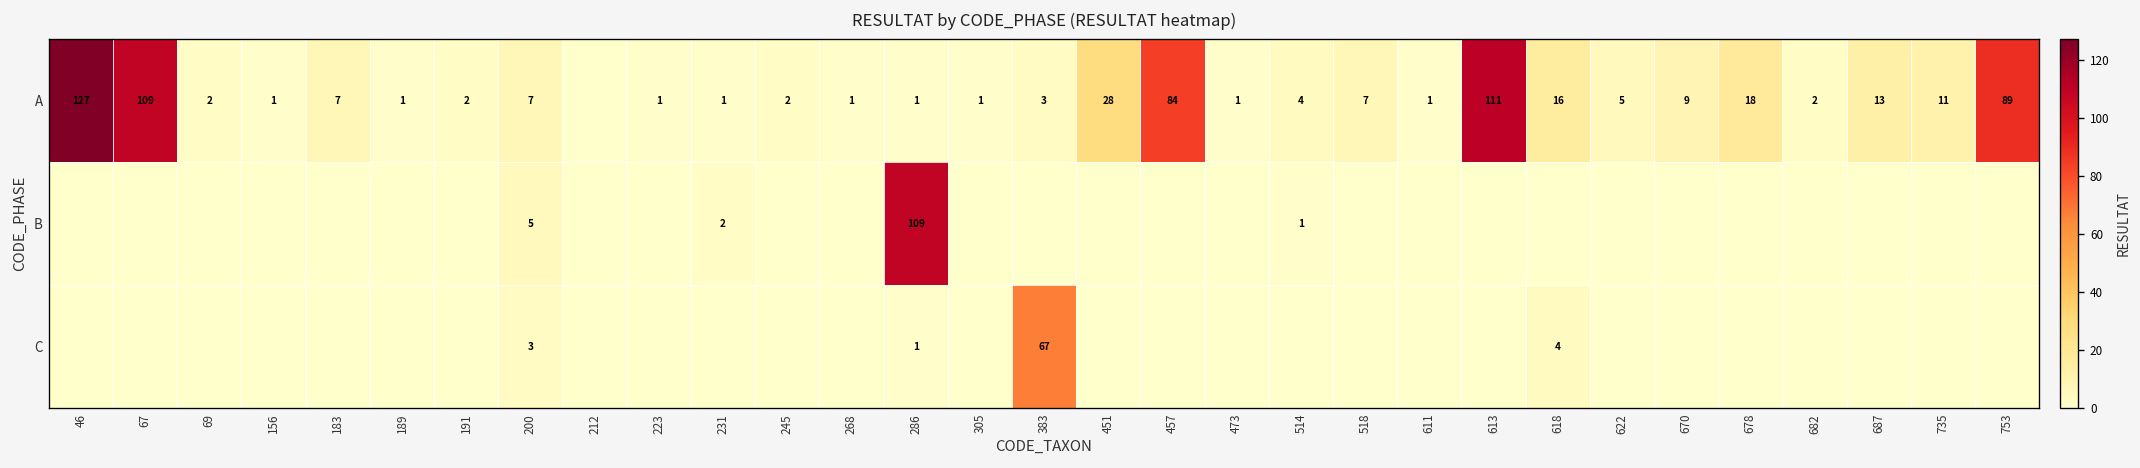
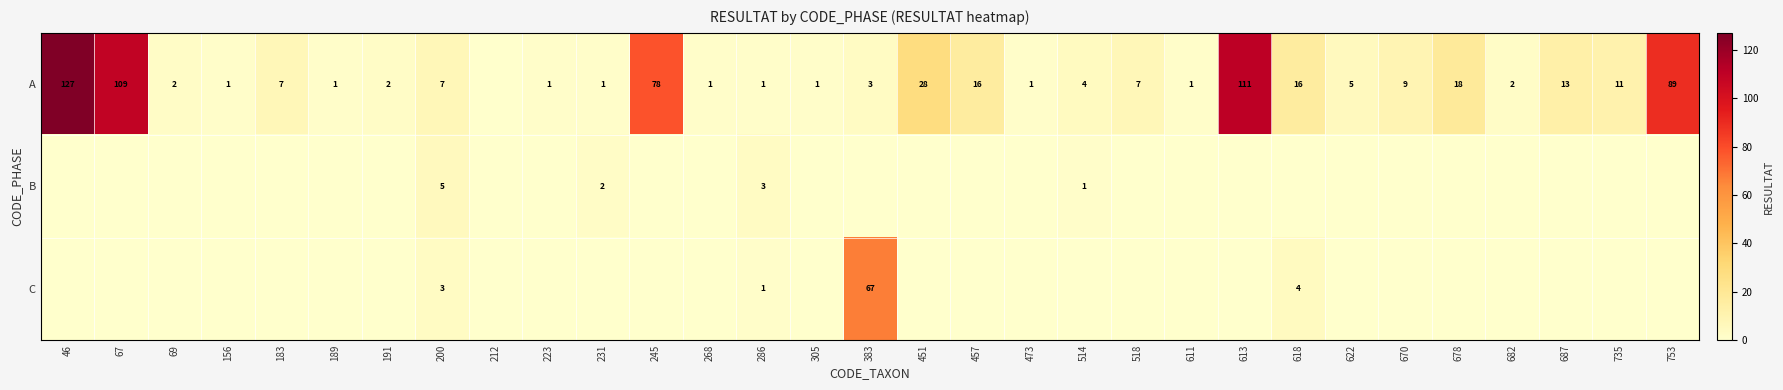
  {
    "A": {
      "46": 127,
      "67": 109,
      "69": 2,
      "156": 1,
      "183": 7,
      "189": 1,
      "191": 2,
      "200": 7,
      "223": 1,
      "231": 1,
-     "245": 2,
+     "245": 78,
      "268": 1,
      "286": 1,
      "305": 1,
      "383": 3,
      "451": 28,
-     "457": 84,
+     "457": 16,
      "473": 1,
      "514": 4,
      "518": 7,
      "611": 1,
      "613": 111,
      "618": 16,
      "622": 5,
      "670": 9,
      "678": 18,
      "682": 2,
      "687": 13,
      "735": 11,
      "753": 89
    },
    "B": {
      "200": 5,
      "231": 2,
-     "286": 109,
+     "286": 3,
      "514": 1
    },
    "C": {
      "200": 3,
      "286": 1,
      "383": 67,
      "618": 4
    }
  }
